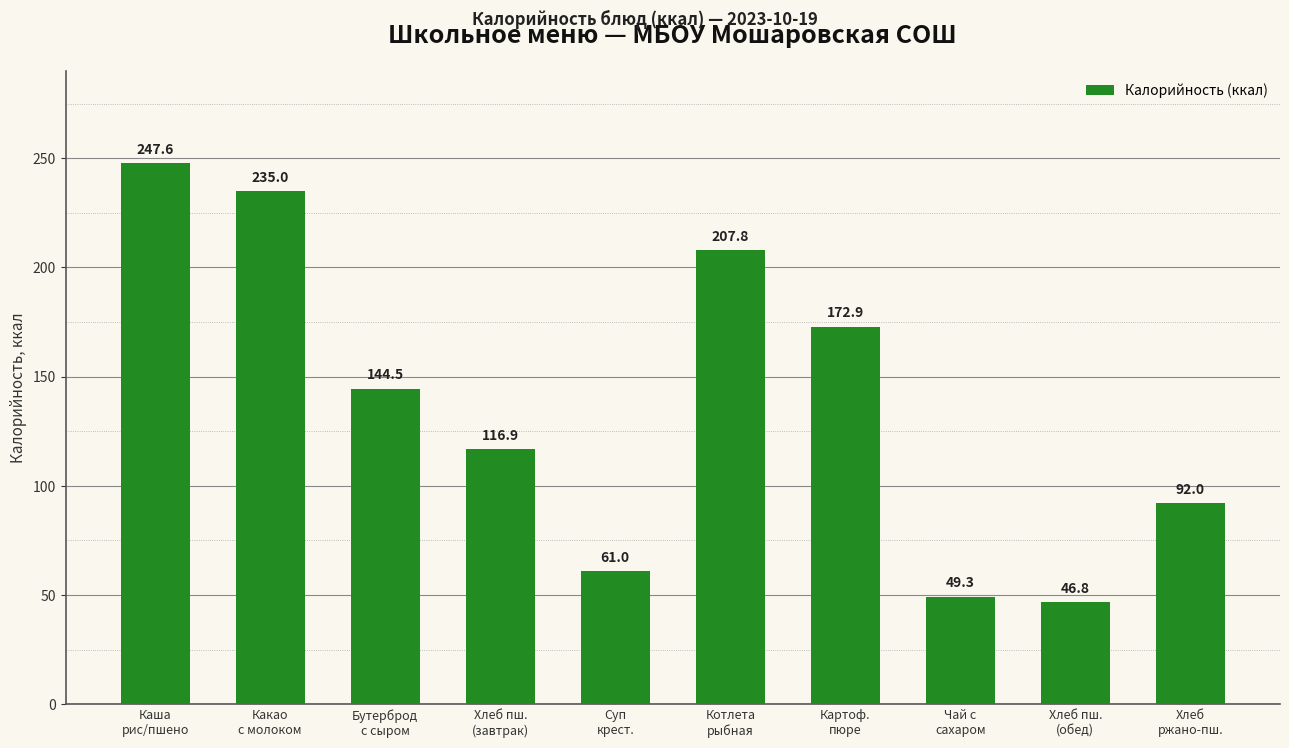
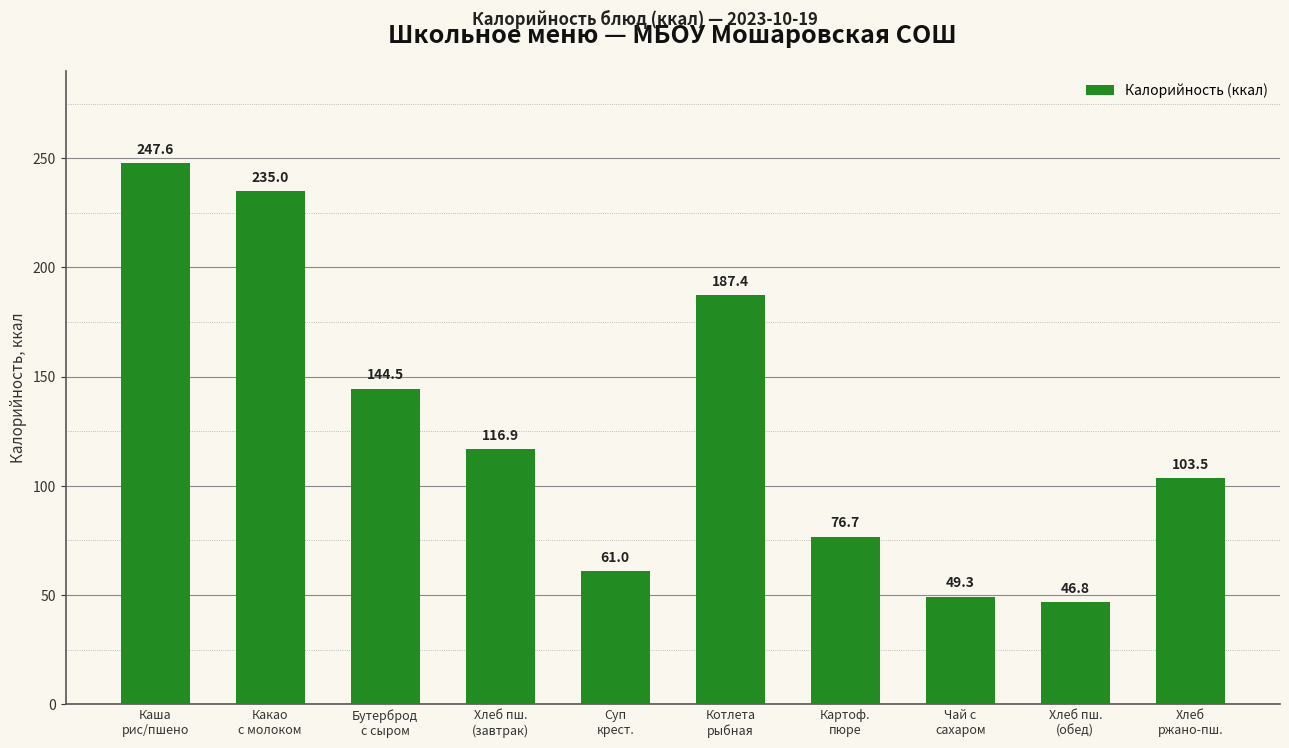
  {
    "Каша рис/пшено": 247.6,
    "Какао с молоком": 235.0,
    "Бутерброд с сыром": 144.5,
    "Хлеб пш. (завтрак)": 116.9,
    "Суп крест.": 61.0,
-   "Котлета рыбная": 207.8,
-   "Картоф. пюре": 172.9,
+   "Котлета рыбная": 187.4,
+   "Картоф. пюре": 76.7,
    "Чай с сахаром": 49.3,
    "Хлеб пш. (обед)": 46.8,
-   "Хлеб ржано-пш.": 92.0
+   "Хлеб ржано-пш.": 103.5
  }
